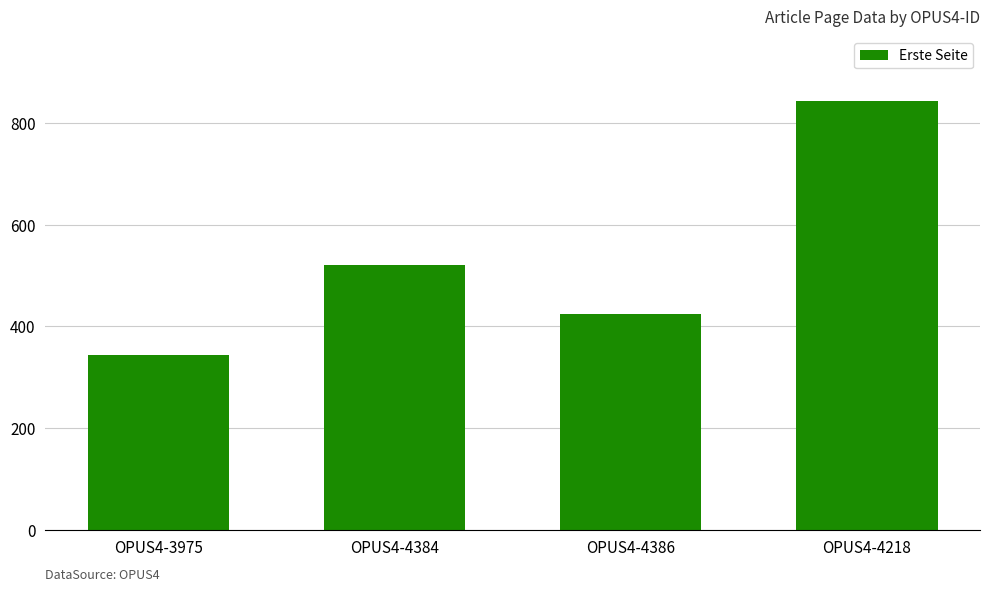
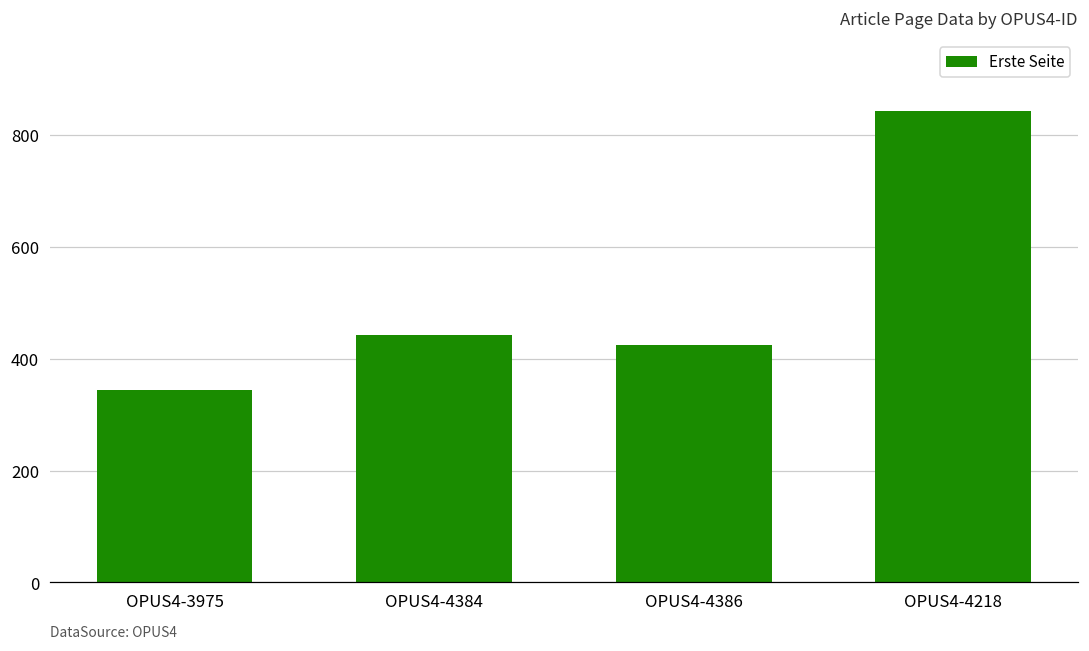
  {
    "OPUS4-3975": 340,
-   "OPUS4-4384": 520,
+   "OPUS4-4384": 440,
    "OPUS4-4386": 420,
    "OPUS4-4218": 840
  }
